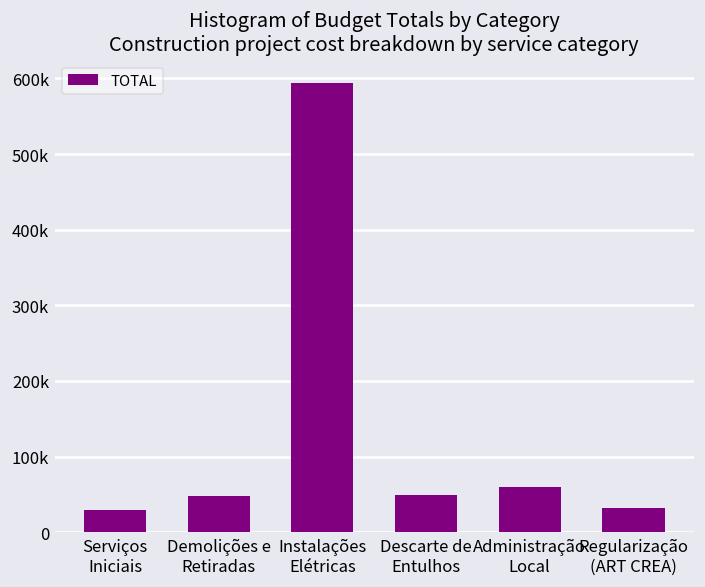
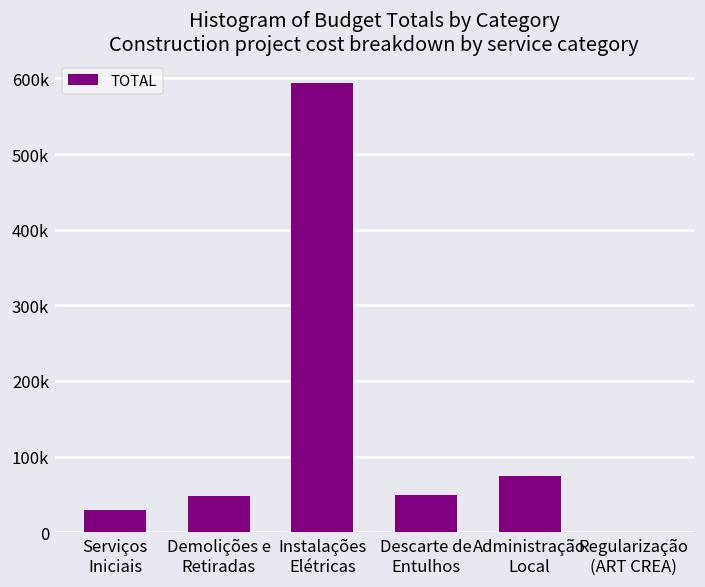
  {
    "Serviços Iniciais": 30000,
    "Demolições e Retiradas": 50000,
    "Instalações Elétricas": 590000,
    "Descarte de Entulhos": 50000,
-   "Administração Local": 60000,
-   "Regularização (ART CREA)": 30000
+   "Administração Local": 70000,
+   "Regularização (ART CREA)": 0
  }
